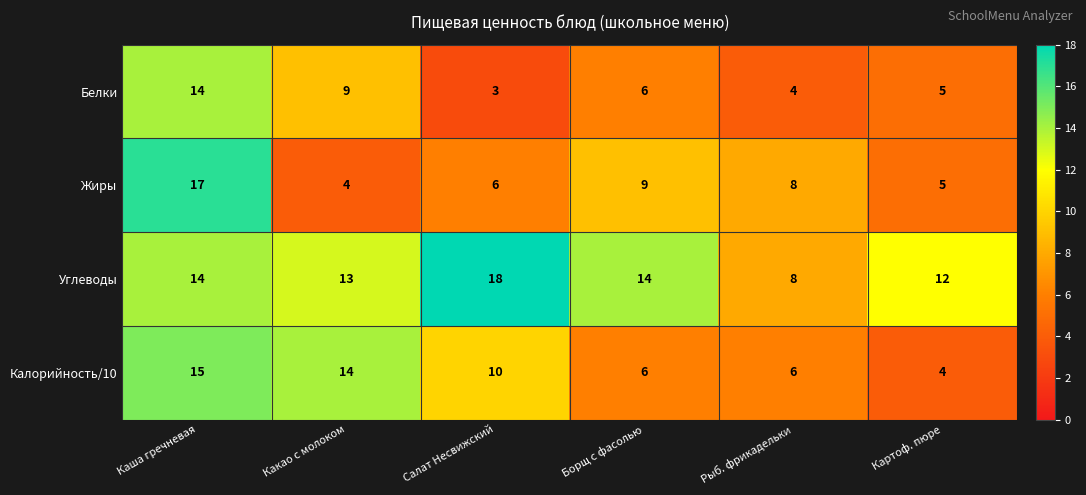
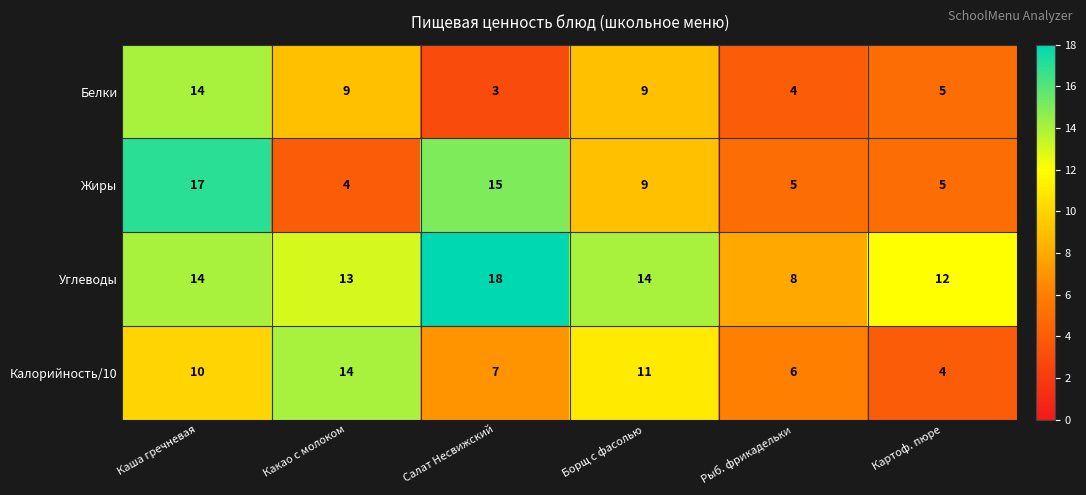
  {
    "Белки": {
      "Каша гречневая": 14,
      "Какао с молоком": 9,
      "Салат Несвижский": 3,
-     "Борщ с фасолью": 6,
+     "Борщ с фасолью": 9,
      "Рыб. фрикадельки": 4,
      "Картоф. пюре": 5
    },
    "Жиры": {
      "Каша гречневая": 17,
      "Какао с молоком": 4,
-     "Салат Несвижский": 6,
+     "Салат Несвижский": 15,
      "Борщ с фасолью": 9,
-     "Рыб. фрикадельки": 8,
+     "Рыб. фрикадельки": 5,
      "Картоф. пюре": 5
    },
    "Углеводы": {
      "Каша гречневая": 14,
      "Какао с молоком": 13,
      "Салат Несвижский": 18,
      "Борщ с фасолью": 14,
      "Рыб. фрикадельки": 8,
      "Картоф. пюре": 12
    },
    "Калорийность/10": {
-     "Каша гречневая": 15,
+     "Каша гречневая": 10,
      "Какао с молоком": 14,
-     "Салат Несвижский": 10,
-     "Борщ с фасолью": 6,
+     "Салат Несвижский": 7,
+     "Борщ с фасолью": 11,
      "Рыб. фрикадельки": 6,
      "Картоф. пюре": 4
    }
  }
